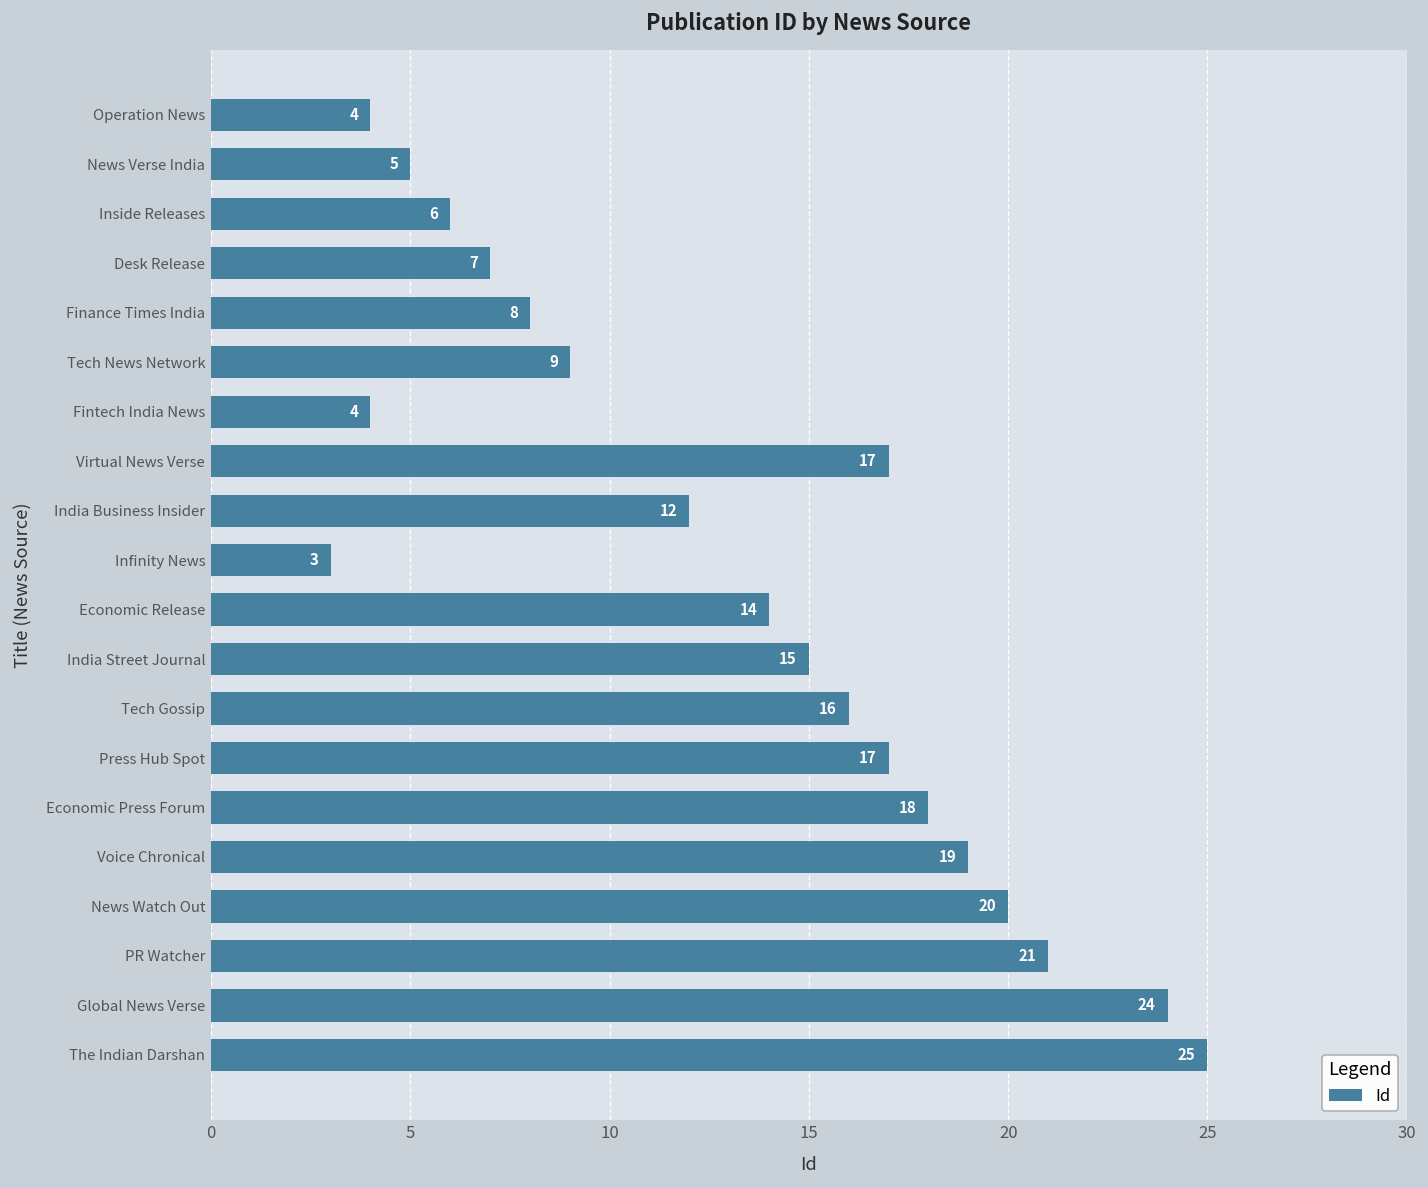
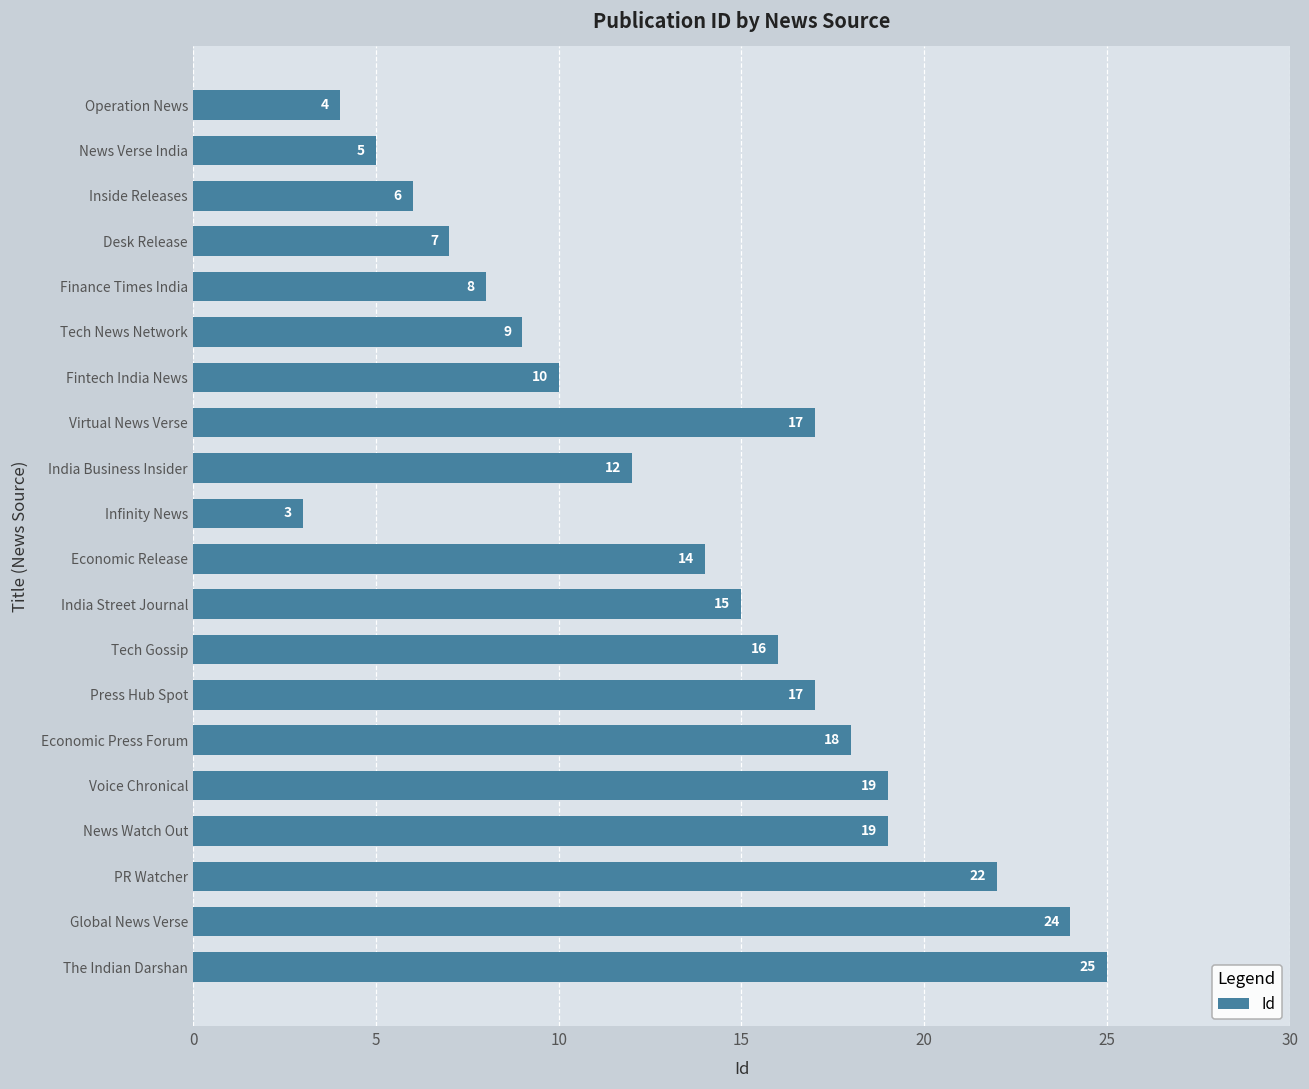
  {
    "Operation News": 4,
    "News Verse India": 5,
    "Inside Releases": 6,
    "Desk Release": 7,
    "Finance Times India": 8,
    "Tech News Network": 9,
-   "Fintech India News": 4,
+   "Fintech India News": 10,
    "Virtual News Verse": 17,
    "India Business Insider": 12,
    "Infinity News": 3,
    "Economic Release": 14,
    "India Street Journal": 15,
    "Tech Gossip": 16,
    "Press Hub Spot": 17,
    "Economic Press Forum": 18,
    "Voice Chronical": 19,
-   "News Watch Out": 20,
-   "PR Watcher": 21,
+   "News Watch Out": 19,
+   "PR Watcher": 22,
    "Global News Verse": 24,
    "The Indian Darshan": 25
  }
